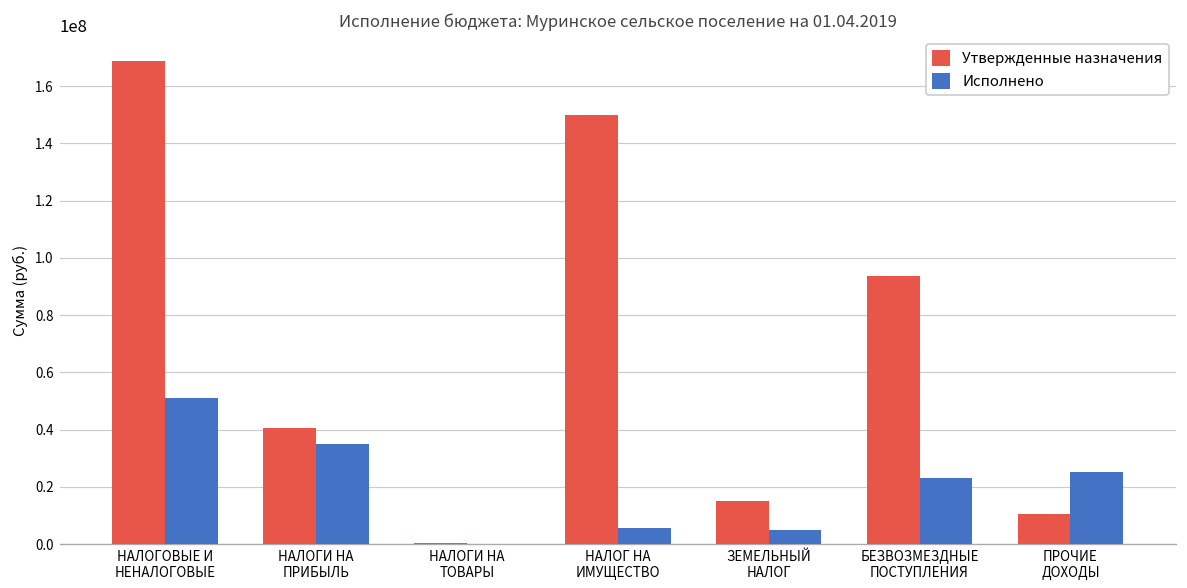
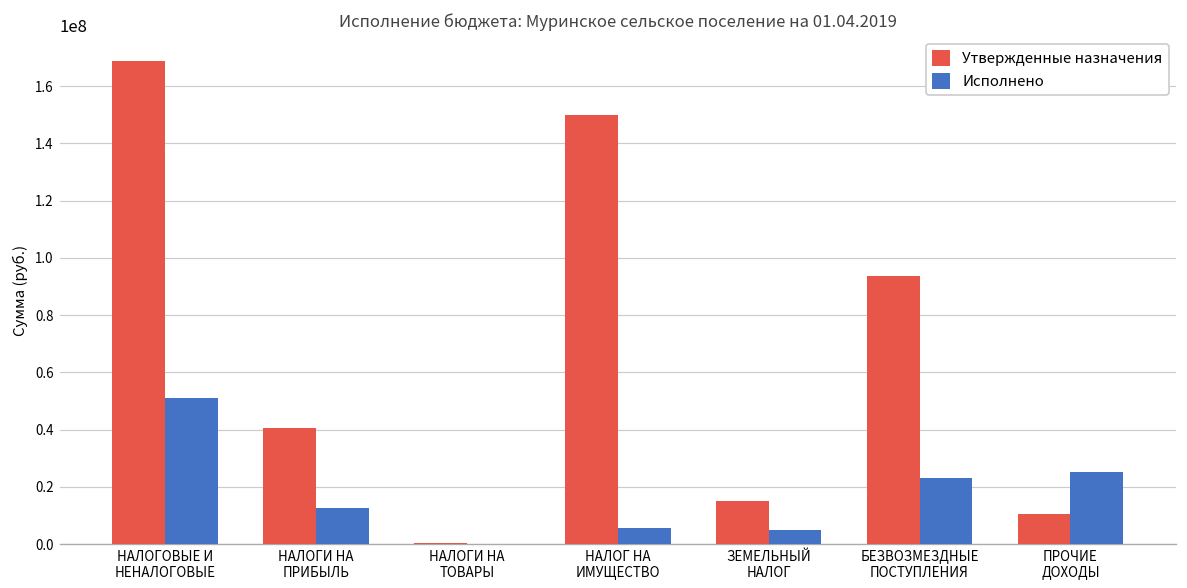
  {
    "Утвержденные назначения": {
      "НАЛОГОВЫЕ И НЕНАЛОГОВЫЕ": 169000000,
      "НАЛОГИ НА ПРИБЫЛЬ": 41000000,
      "НАЛОГ НА ИМУЩЕСТВО": 150000000,
      "ЗЕМЕЛЬНЫЙ НАЛОГ": 15000000,
      "БЕЗВОЗМЕЗДНЫЕ ПОСТУПЛЕНИЯ": 94000000,
      "ПРОЧИЕ ДОХОДЫ": 11000000
    },
    "Исполнено": {
      "НАЛОГОВЫЕ И НЕНАЛОГОВЫЕ": 51000000,
-     "НАЛОГИ НА ПРИБЫЛЬ": 35000000,
+     "НАЛОГИ НА ПРИБЫЛЬ": 13000000,
      "НАЛОГ НА ИМУЩЕСТВО": 6000000,
      "ЗЕМЕЛЬНЫЙ НАЛОГ": 5000000,
      "БЕЗВОЗМЕЗДНЫЕ ПОСТУПЛЕНИЯ": 23000000,
      "ПРОЧИЕ ДОХОДЫ": 25000000
    }
  }
